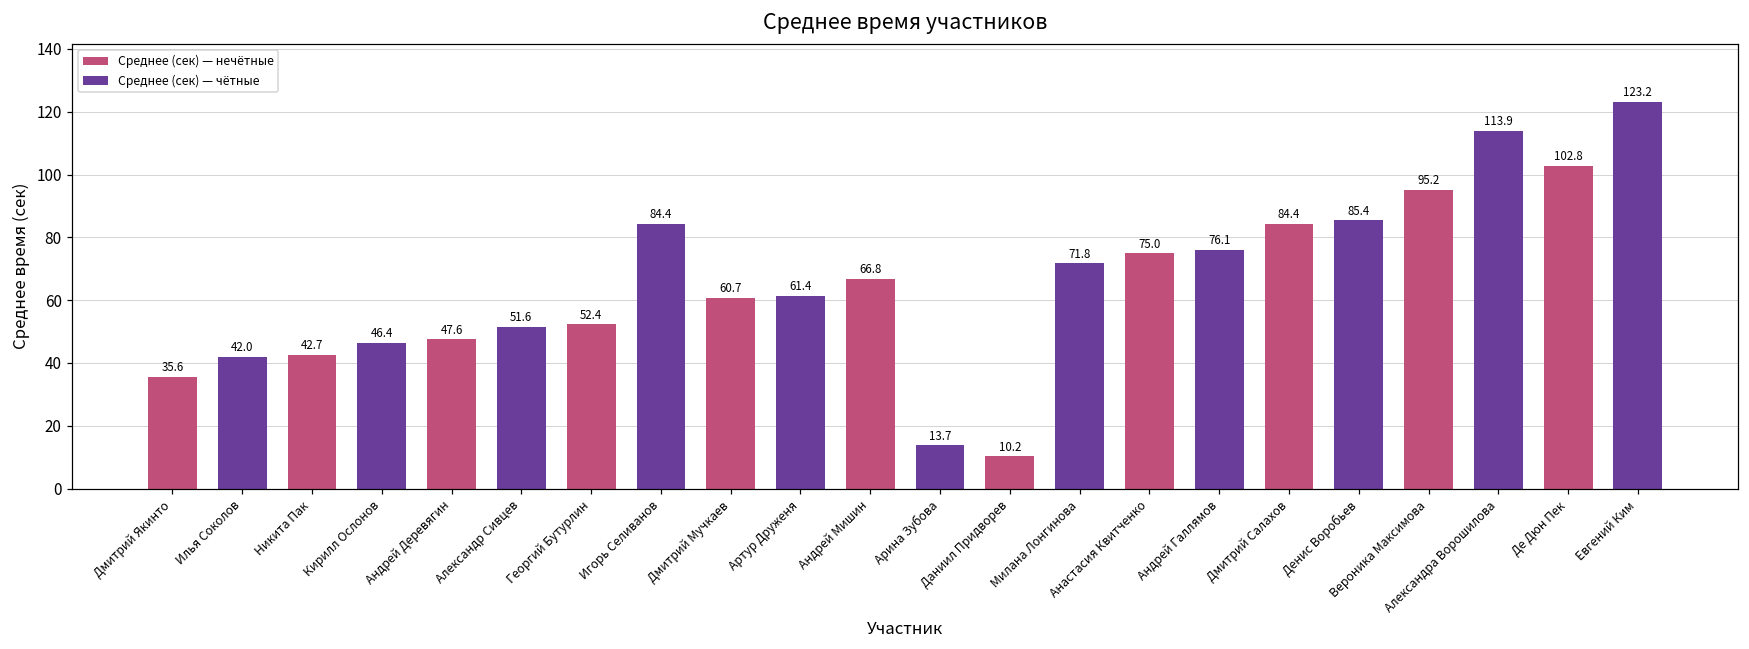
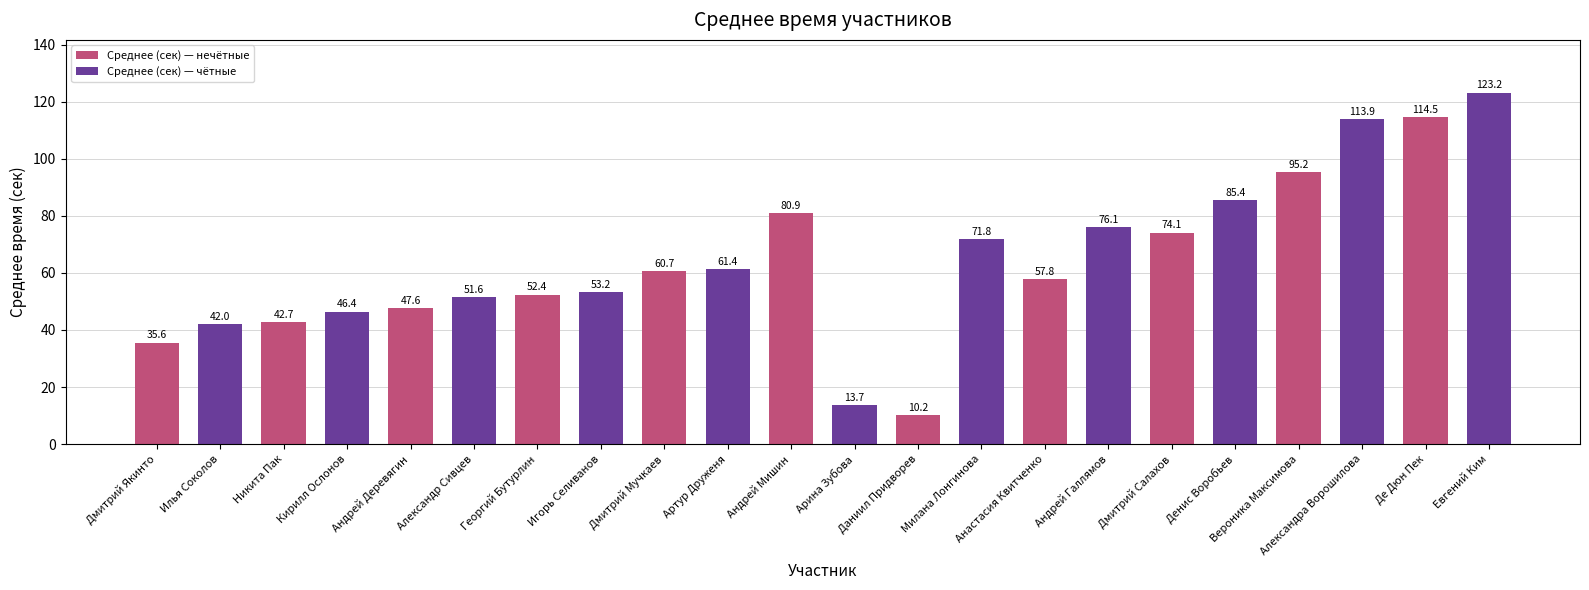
  {
    "Дмитрий Якинто": 35.6,
    "Илья Соколов": 42.0,
    "Никита Пак": 42.7,
    "Кирилл Ослонов": 46.4,
    "Андрей Деревягин": 47.6,
    "Александр Сивцев": 51.6,
    "Георгий Бутурлин": 52.4,
-   "Игорь Селиванов": 84.4,
+   "Игорь Селиванов": 53.2,
    "Дмитрий Мучкаев": 60.7,
    "Артур Друженя": 61.4,
-   "Андрей Мишин": 66.8,
+   "Андрей Мишин": 80.9,
    "Арина Зубова": 13.7,
    "Даниил Придворев": 10.2,
    "Милана Лонгинова": 71.8,
-   "Анастасия Квитченко": 75.0,
+   "Анастасия Квитченко": 57.8,
    "Андрей Галлямов": 76.1,
-   "Дмитрий Салахов": 84.4,
+   "Дмитрий Салахов": 74.1,
    "Денис Воробьев": 85.4,
    "Вероника Максимова": 95.2,
    "Александра Ворошилова": 113.9,
-   "Де Дюн Пек": 102.8,
+   "Де Дюн Пек": 114.5,
    "Евгений Ким": 123.2
  }
